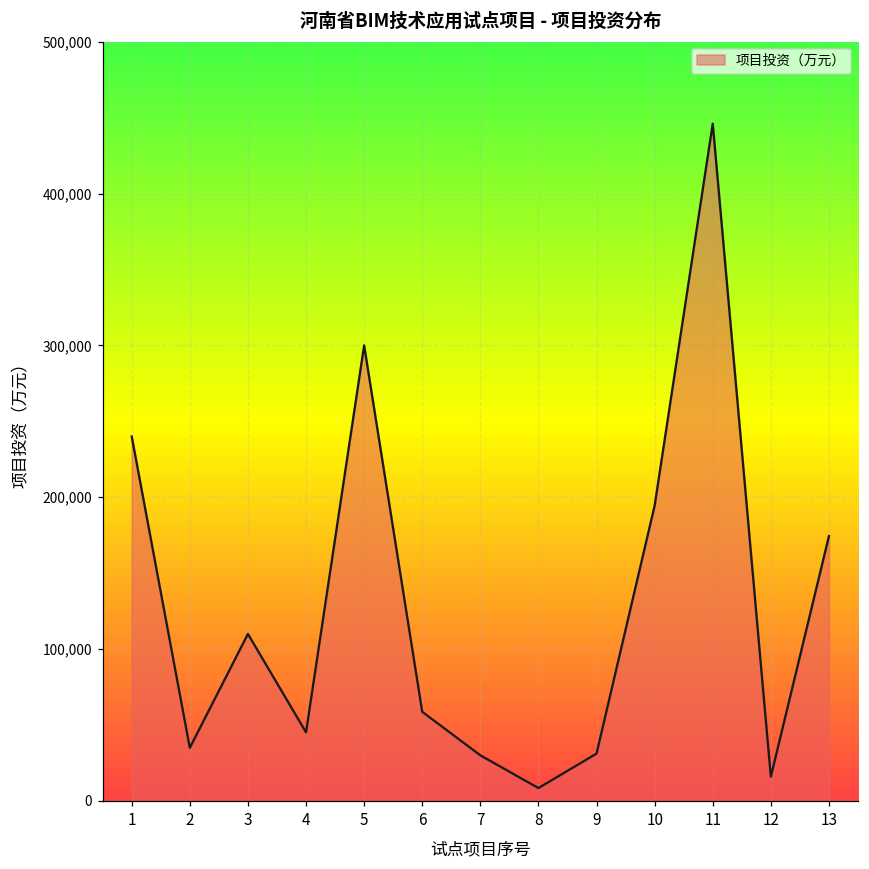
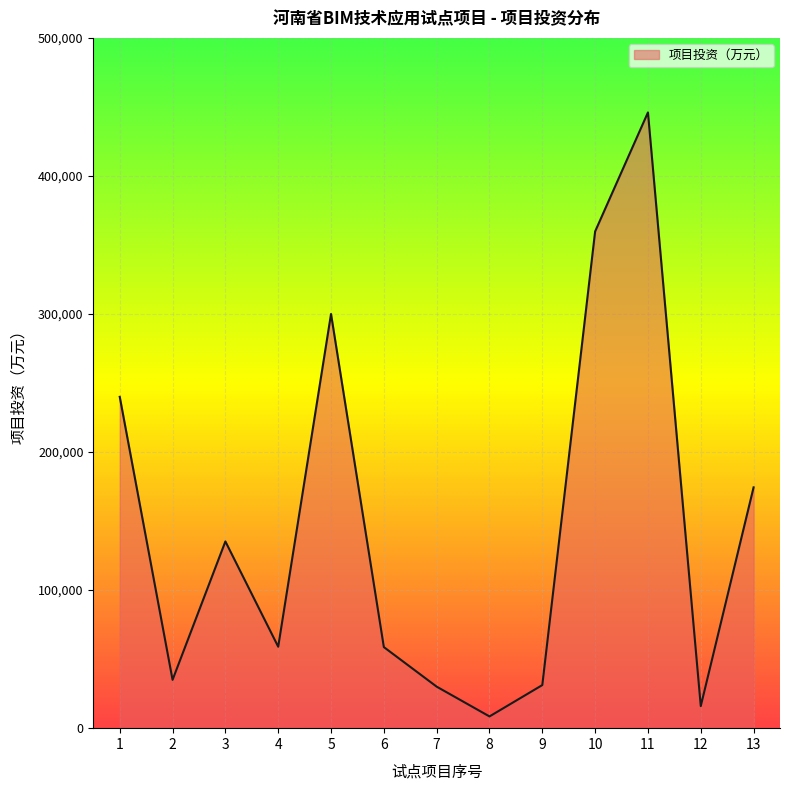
  {
    "1": "240,000",
    "2": "35,000",
-   "3": "110,000",
-   "4": "45,000",
+   "3": "135,000",
+   "4": "59,000",
    "5": "300,000",
    "6": "59,000",
    "7": "30,000",
    "8": "9,000",
    "9": "31,000",
-   "10": "195,000",
+   "10": "360,000",
    "11": "446,000",
    "12": "16,000",
    "13": "174,000"
  }
